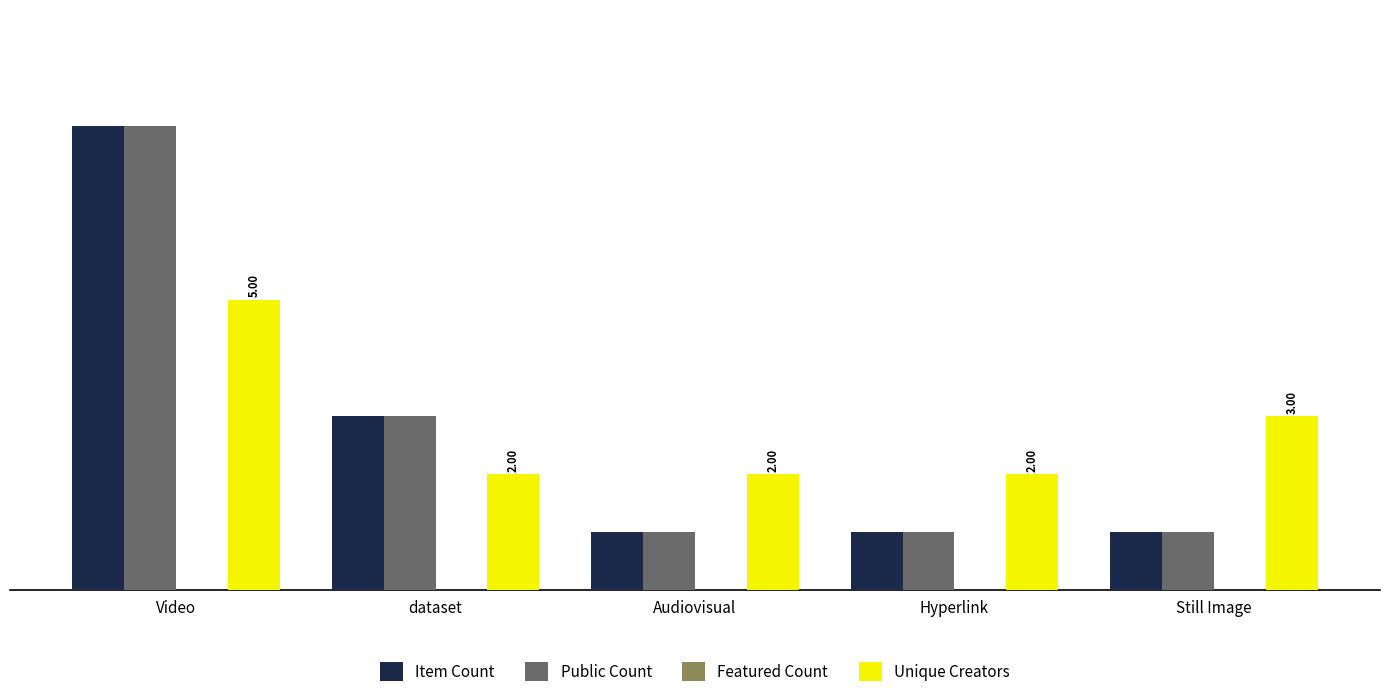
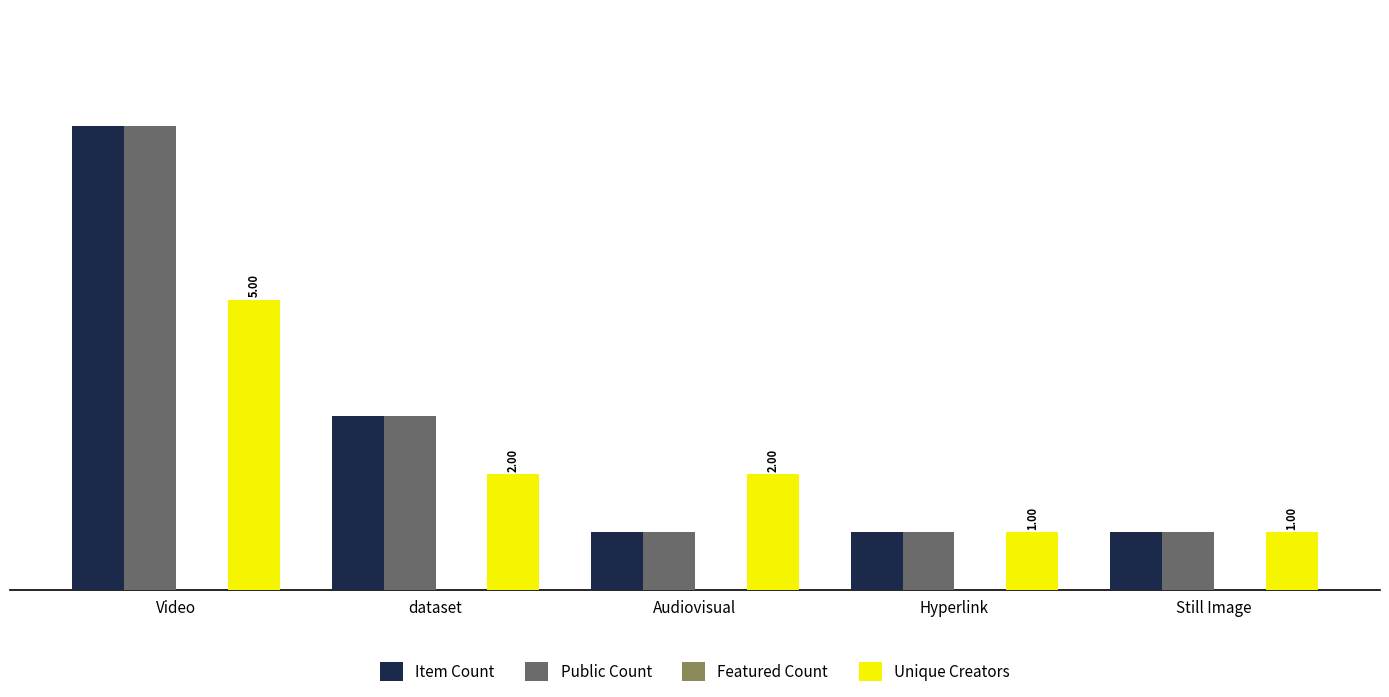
  {
    "Unique Creators": {
      "Video": 5.00,
      "dataset": 2.00,
      "Audiovisual": 2.00,
-     "Hyperlink": 2.00,
-     "Still Image": 3.00
+     "Hyperlink": 1.00,
+     "Still Image": 1.00
    }
  }
